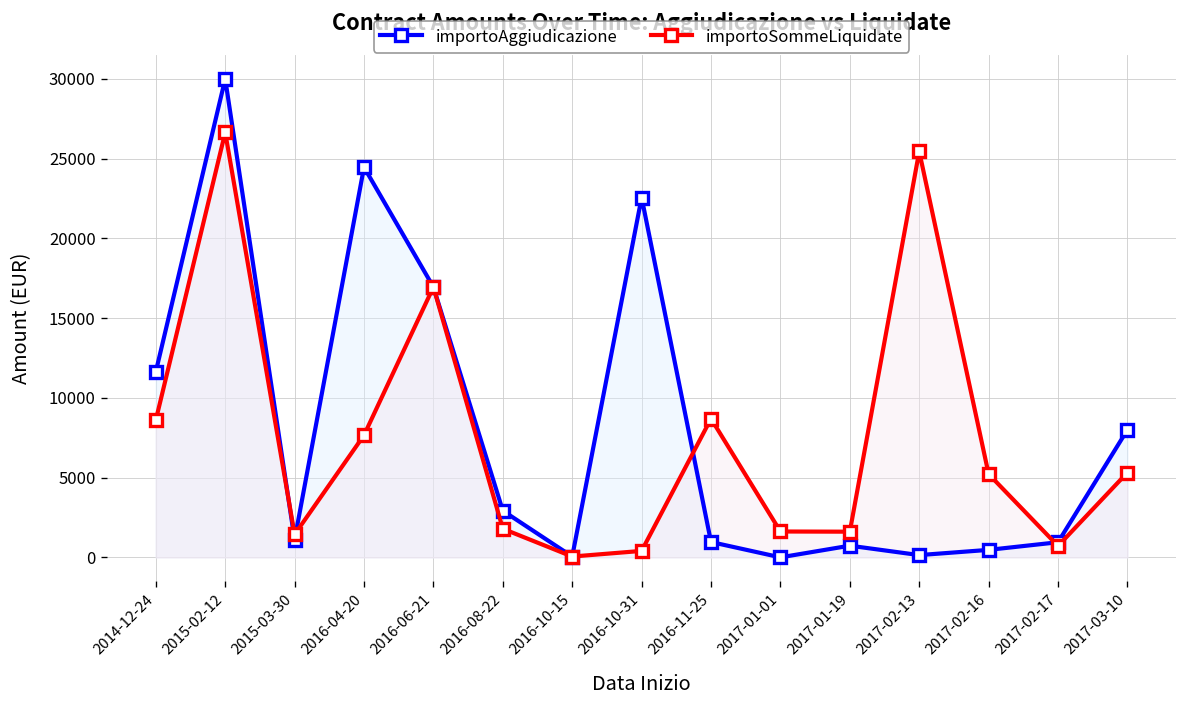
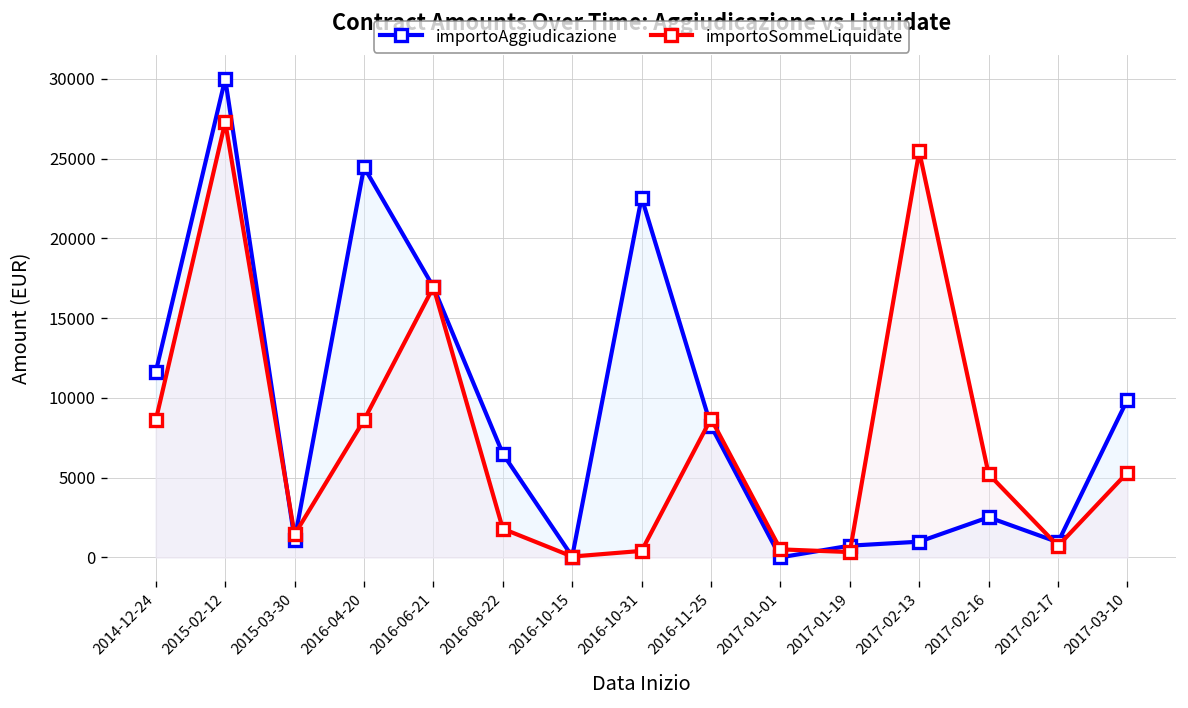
  {
    "importoAggiudicazione": {
      "2014-12-24": 11600,
      "2015-02-12": 30000,
      "2015-03-30": 1100,
      "2016-04-20": 24500,
-     "2016-08-22": 2900,
+     "2016-08-22": 6500,
      "2016-10-31": 22600,
-     "2016-11-25": 1000,
+     "2016-11-25": 8200,
      "2017-01-01": 0,
      "2017-01-19": 700,
-     "2017-02-13": 100,
-     "2017-02-16": 500,
+     "2017-02-13": 1000,
+     "2017-02-16": 2500,
      "2017-02-17": 900,
-     "2017-03-10": 8000
+     "2017-03-10": 9900
    },
    "importoSommeLiquidate": {
      "2014-12-24": 8600,
-     "2015-02-12": 26600,
+     "2015-02-12": 27300,
      "2015-03-30": 1400,
-     "2016-04-20": 7700,
+     "2016-04-20": 8600,
      "2016-08-22": 1800,
      "2016-10-31": 400,
      "2016-11-25": 8700,
-     "2017-01-01": 1600,
-     "2017-01-19": 1600,
+     "2017-01-01": 500,
+     "2017-01-19": 300,
      "2017-02-13": 25500,
      "2017-02-16": 5200,
      "2017-02-17": 700,
      "2017-03-10": 5300
    }
  }
